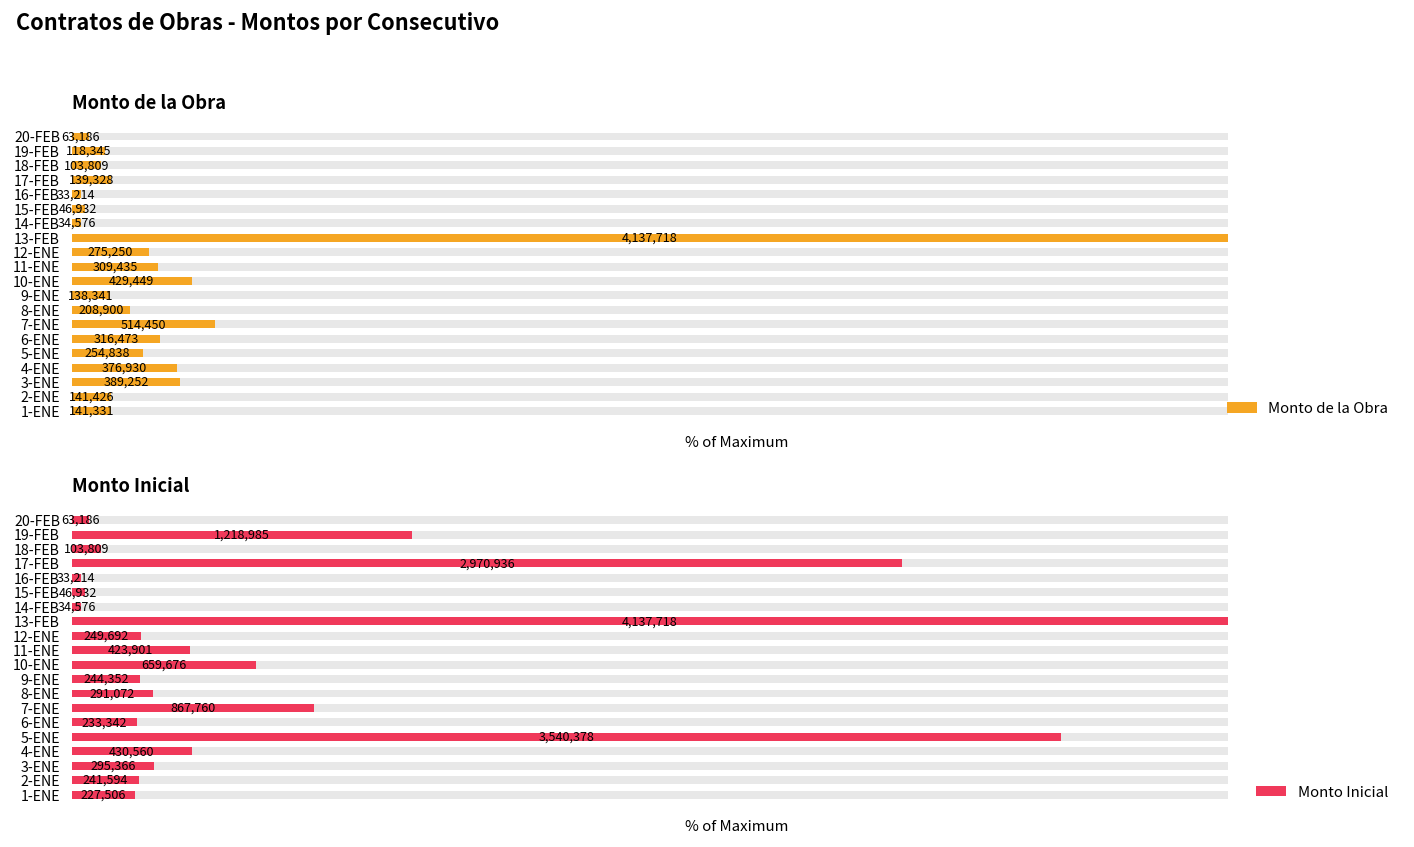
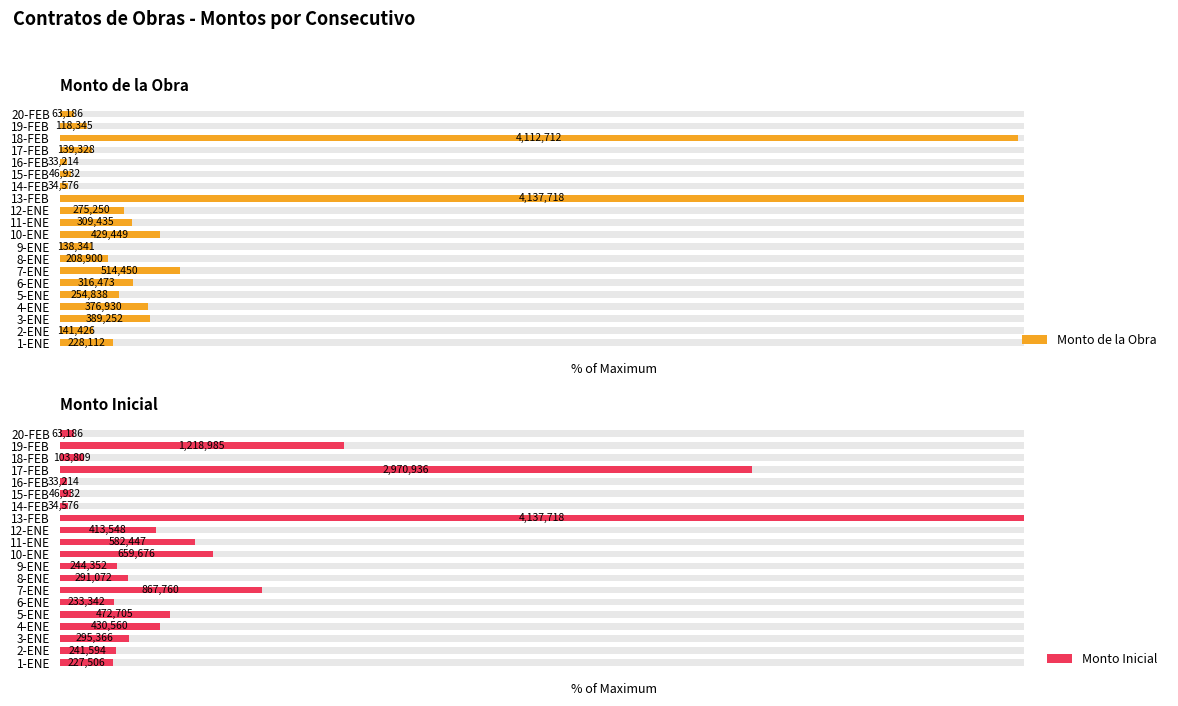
  {
    "Monto de la Obra": {
      "Monto de la Obra": {
-       "18-FEB": "103,809",
-       "1-ENE": "141,331"
+       "18-FEB": "4,112,712",
+       "1-ENE": "228,112"
      }
    },
    "Monto Inicial": {
      "Monto Inicial": {
-       "12-ENE": "249,692",
-       "11-ENE": "423,901",
-       "5-ENE": "3,540,378"
+       "12-ENE": "413,548",
+       "11-ENE": "582,447",
+       "5-ENE": "472,705"
      }
    }
  }
